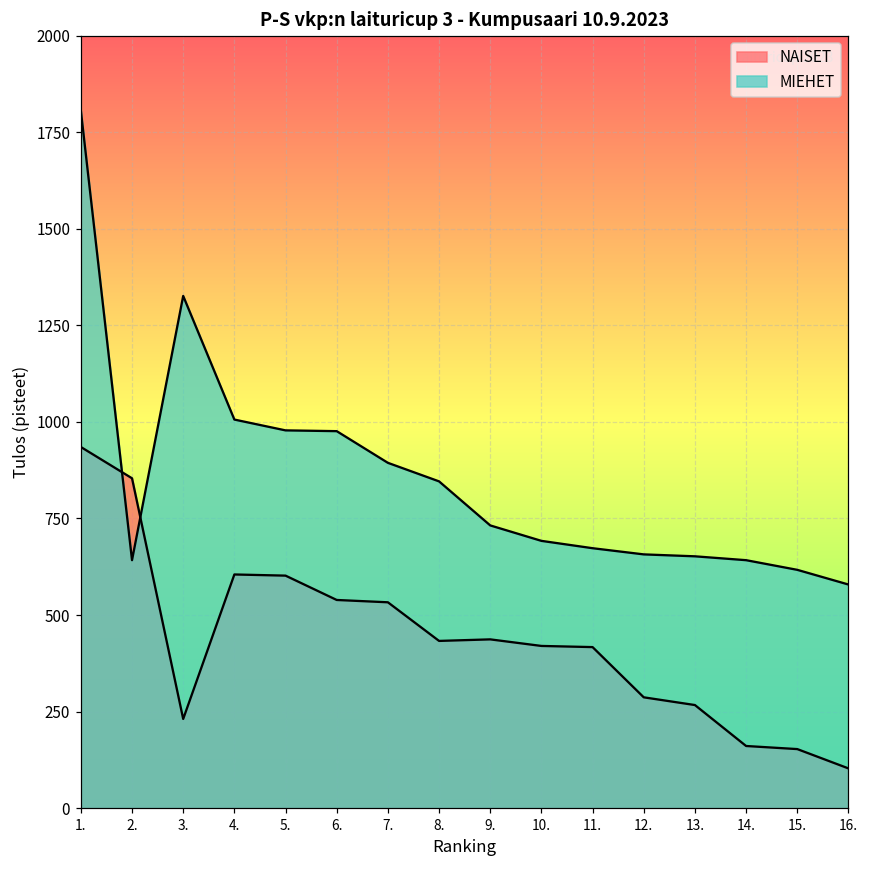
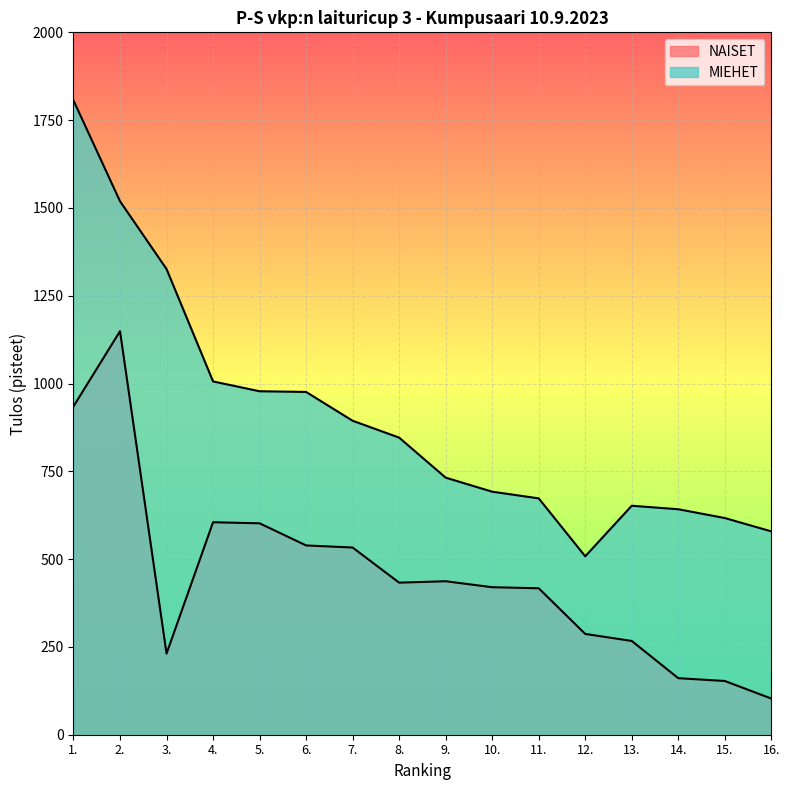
  {
    "NAISET": {
      "1.": 940,
-     "2.": 850,
+     "2.": 1150,
      "3.": 230,
      "4.": 610,
      "5.": 600,
      "6.": 540,
      "7.": 530,
      "8.": 430,
      "9.": 440,
      "10.": 420,
      "11.": 420,
      "12.": 290,
      "13.": 270,
      "14.": 160,
      "15.": 150,
      "16.": 100
    },
    "MIEHET": {
      "1.": 1810,
-     "2.": 640,
+     "2.": 1520,
      "3.": 1330,
      "4.": 1010,
      "5.": 980,
      "6.": 980,
      "7.": 890,
      "8.": 850,
      "9.": 730,
      "10.": 690,
      "11.": 670,
-     "12.": 660,
+     "12.": 510,
      "13.": 650,
      "14.": 640,
      "15.": 620,
      "16.": 580
    }
  }
